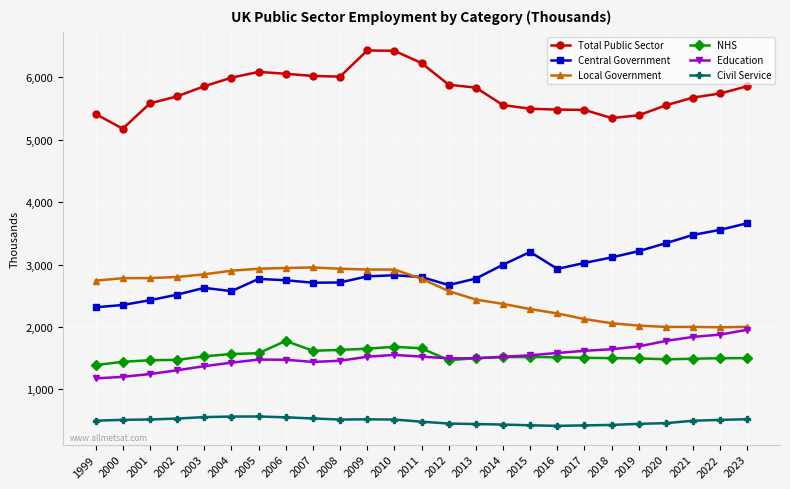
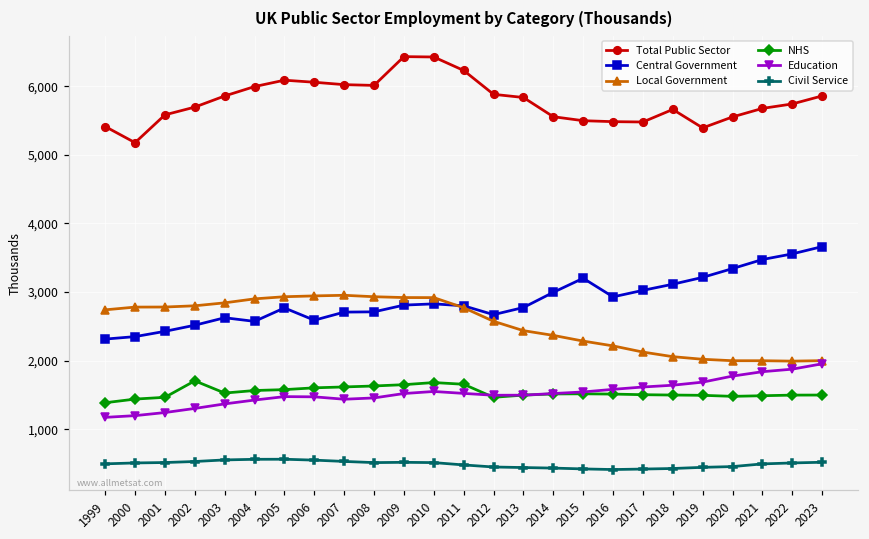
  {
    "Total Public Sector": {
      "1999": "5,400",
      "2000": "5,200",
      "2001": "5,600",
      "2002": "5,700",
      "2003": "5,900",
      "2004": "6,000",
      "2005": "6,100",
      "2006": "6,100",
      "2007": "6,000",
      "2008": "6,000",
      "2009": "6,400",
      "2010": "6,400",
      "2011": "6,200",
      "2012": "5,900",
      "2013": "5,800",
      "2014": "5,600",
      "2015": "5,500",
      "2016": "5,500",
      "2017": "5,500",
-     "2018": "5,300",
+     "2018": "5,700",
      "2019": "5,400",
      "2020": "5,600",
      "2021": "5,700",
      "2022": "5,700",
      "2023": "5,900"
    },
    "Central Government": {
      "1999": "2,300",
      "2000": "2,400",
      "2001": "2,400",
      "2002": "2,500",
      "2003": "2,600",
      "2004": "2,600",
      "2005": "2,800",
-     "2006": "2,700",
+     "2006": "2,600",
      "2007": "2,700",
      "2008": "2,700",
      "2009": "2,800",
      "2010": "2,800",
      "2012": "2,700",
      "2013": "2,800",
      "2014": "3,000",
      "2015": "3,200",
      "2016": "2,900",
      "2017": "3,000",
      "2018": "3,100",
      "2019": "3,200",
      "2020": "3,300",
      "2021": "3,500",
      "2022": "3,600",
      "2023": "3,700"
    },
    "Local Government": {
      "1999": "2,700",
      "2000": "2,800",
      "2001": "2,800",
      "2002": "2,800",
      "2003": "2,800",
      "2004": "2,900",
      "2005": "2,900",
      "2006": "2,900",
      "2007": "3,000",
      "2008": "2,900",
      "2009": "2,900",
      "2010": "2,900",
      "2012": "2,600",
      "2013": "2,400",
      "2014": "2,400",
      "2015": "2,300",
      "2016": "2,200",
      "2017": "2,100",
      "2018": "2,100",
      "2019": "2,000",
      "2020": "2,000",
      "2021": "2,000",
      "2022": "2,000",
      "2023": "2,000"
    },
    "NHS": {
      "1999": "1,400",
      "2000": "1,400",
      "2001": "1,500",
-     "2002": "1,500",
+     "2002": "1,700",
      "2003": "1,500",
      "2004": "1,600",
      "2005": "1,600",
-     "2006": "1,800",
+     "2006": "1,600",
      "2007": "1,600",
      "2008": "1,600",
      "2009": "1,700",
      "2010": "1,700",
      "2011": "1,700",
      "2016": "1,500",
      "2017": "1,500",
      "2018": "1,500",
      "2019": "1,500",
      "2020": "1,500",
      "2021": "1,500",
      "2022": "1,500",
      "2023": "1,500"
    },
    "Education": {
      "1999": "1,200",
      "2000": "1,200",
      "2001": "1,200",
      "2002": "1,300",
      "2003": "1,400",
      "2004": "1,400",
      "2005": "1,500",
      "2006": "1,500",
      "2007": "1,400",
      "2008": "1,500",
      "2009": "1,500",
      "2010": "1,600",
      "2011": "1,500",
      "2016": "1,600",
      "2017": "1,600",
      "2018": "1,600",
      "2019": "1,700",
      "2020": "1,800",
      "2021": "1,800",
      "2022": "1,900",
      "2023": "2,000"
    },
    "Civil Service": {
      "1999": "500",
      "2000": "500",
      "2001": "500",
      "2002": "500",
      "2003": "600",
      "2004": "600",
      "2005": "600",
      "2006": "600",
      "2007": "500",
      "2008": "500",
      "2009": "500",
      "2010": "500",
      "2011": "500",
      "2012": "500",
      "2013": "400",
      "2014": "400",
      "2015": "400",
      "2016": "400",
      "2017": "400",
      "2018": "400",
      "2019": "400",
      "2020": "500",
      "2021": "500",
      "2022": "500",
      "2023": "500"
    }
  }
